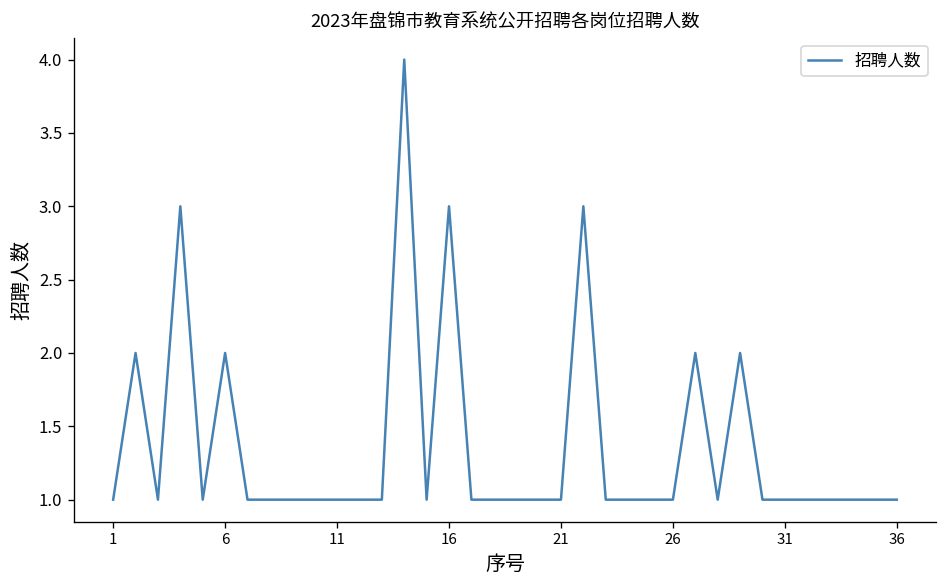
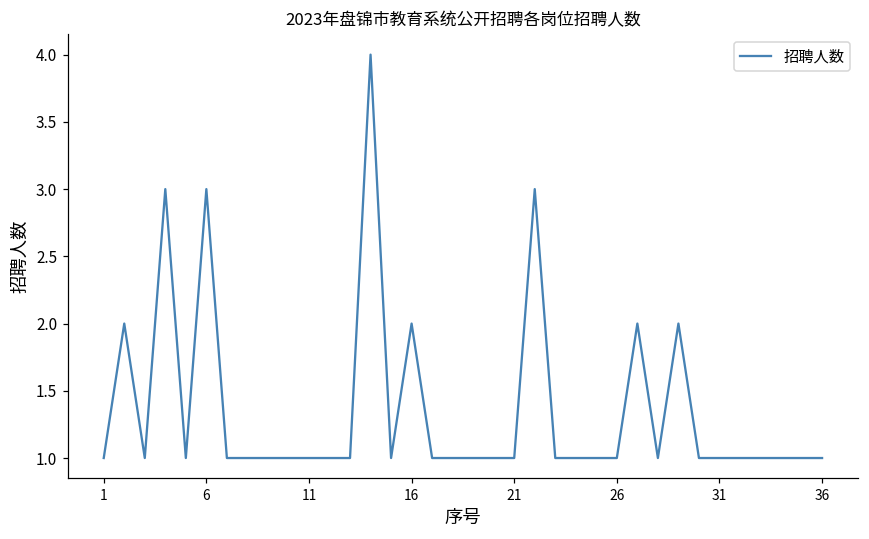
  {
    "1": 1,
-   "6": 2,
+   "6": 3,
    "11": 1,
-   "16": 3,
+   "16": 2,
    "21": 1,
    "26": 1,
    "31": 1,
    "36": 1
  }
